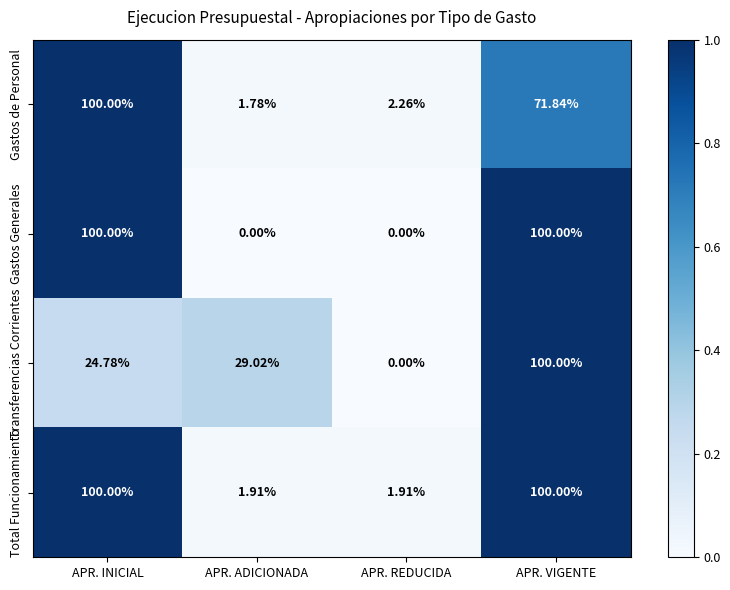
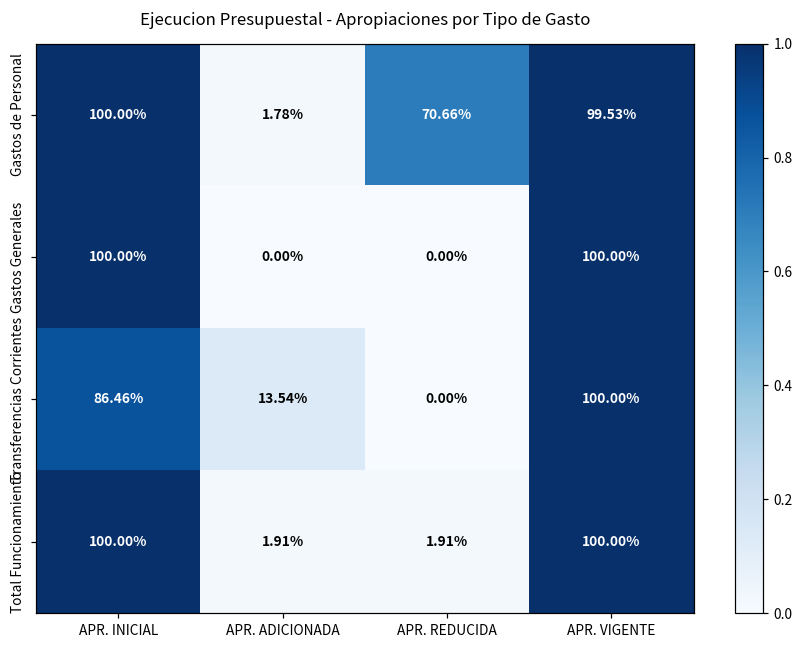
  {
    "Gastos de Personal": {
      "APR. INICIAL": "100.00%",
      "APR. ADICIONADA": "1.78%",
-     "APR. REDUCIDA": "2.26%",
-     "APR. VIGENTE": "71.84%"
+     "APR. REDUCIDA": "70.66%",
+     "APR. VIGENTE": "99.53%"
    },
    "Gastos Generales": {
      "APR. INICIAL": "100.00%",
      "APR. ADICIONADA": "0.00%",
      "APR. REDUCIDA": "0.00%",
      "APR. VIGENTE": "100.00%"
    },
    "Transferencias Corrientes": {
-     "APR. INICIAL": "24.78%",
-     "APR. ADICIONADA": "29.02%",
+     "APR. INICIAL": "86.46%",
+     "APR. ADICIONADA": "13.54%",
      "APR. REDUCIDA": "0.00%",
      "APR. VIGENTE": "100.00%"
    },
    "Total Funcionamiento": {
      "APR. INICIAL": "100.00%",
      "APR. ADICIONADA": "1.91%",
      "APR. REDUCIDA": "1.91%",
      "APR. VIGENTE": "100.00%"
    }
  }
